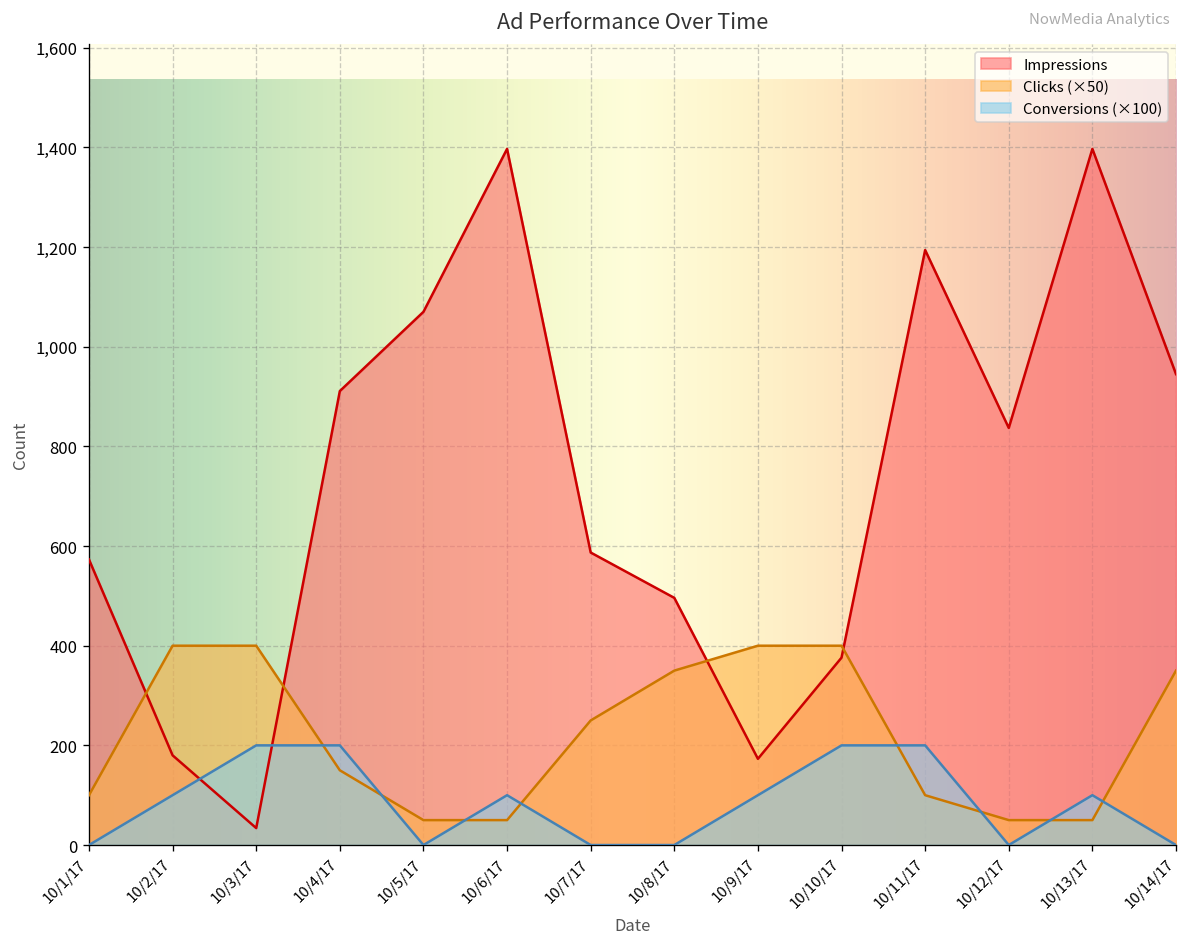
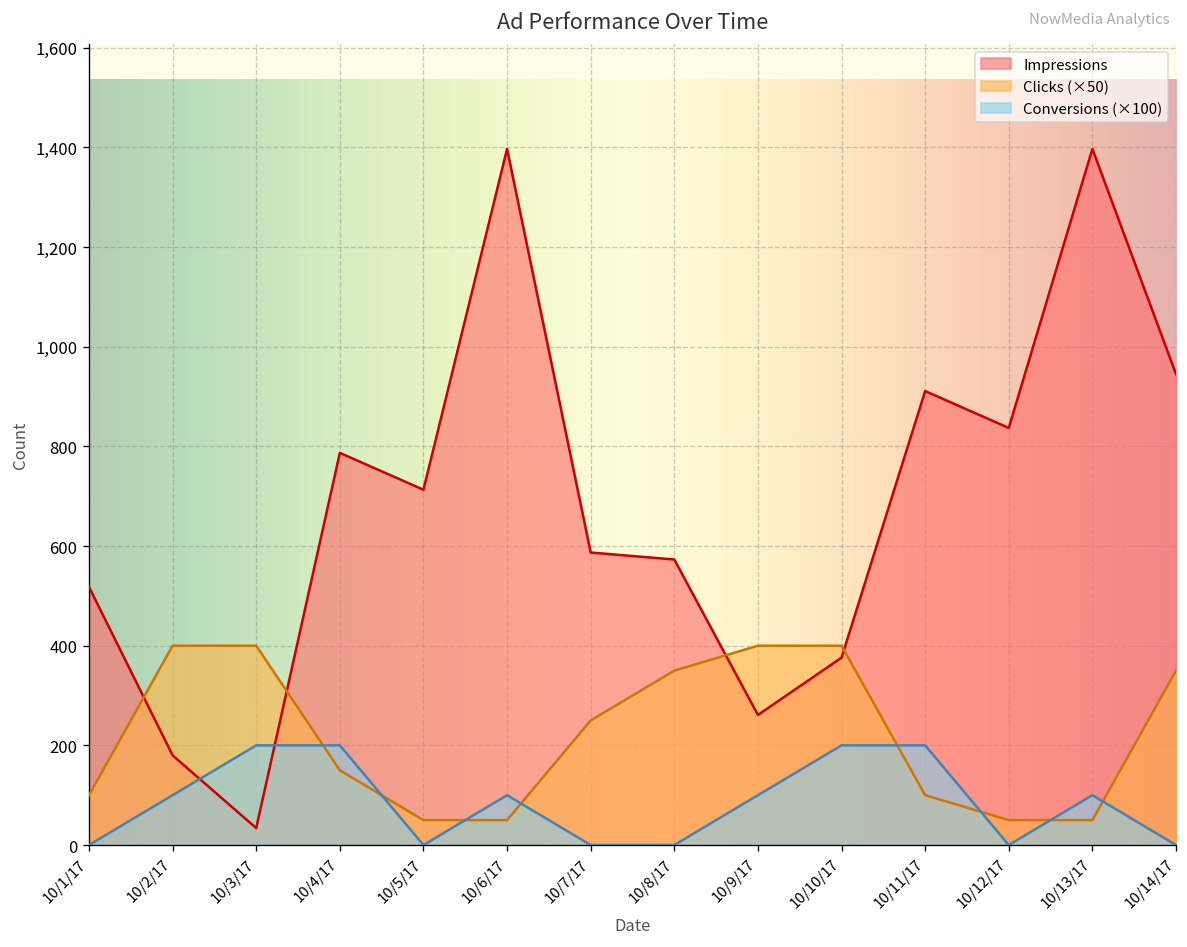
  {
    "Impressions": {
-     "10/1/17": "570",
+     "10/1/17": "520",
      "10/2/17": "180",
      "10/3/17": "30",
-     "10/4/17": "910",
-     "10/5/17": "1,070",
+     "10/4/17": "790",
+     "10/5/17": "710",
      "10/6/17": "1,400",
      "10/7/17": "590",
-     "10/8/17": "500",
-     "10/9/17": "170",
+     "10/8/17": "570",
+     "10/9/17": "260",
      "10/10/17": "380",
-     "10/11/17": "1,190",
+     "10/11/17": "910",
      "10/12/17": "840",
      "10/13/17": "1,400",
      "10/14/17": "950"
    },
    "Clicks (×50)": {
      "10/1/17": "100",
      "10/2/17": "400",
      "10/3/17": "400",
      "10/4/17": "150",
      "10/5/17": "50",
      "10/6/17": "50",
      "10/7/17": "250",
      "10/8/17": "350",
      "10/9/17": "400",
      "10/10/17": "400",
      "10/11/17": "100",
      "10/12/17": "50",
      "10/13/17": "50",
      "10/14/17": "350"
    },
    "Conversions (×100)": {
      "10/1/17": "0",
      "10/2/17": "100",
      "10/3/17": "200",
      "10/4/17": "200",
      "10/5/17": "0",
      "10/6/17": "100",
      "10/7/17": "0",
      "10/8/17": "0",
      "10/9/17": "100",
      "10/10/17": "200",
      "10/11/17": "200",
      "10/12/17": "0",
      "10/13/17": "100",
      "10/14/17": "0"
    }
  }
